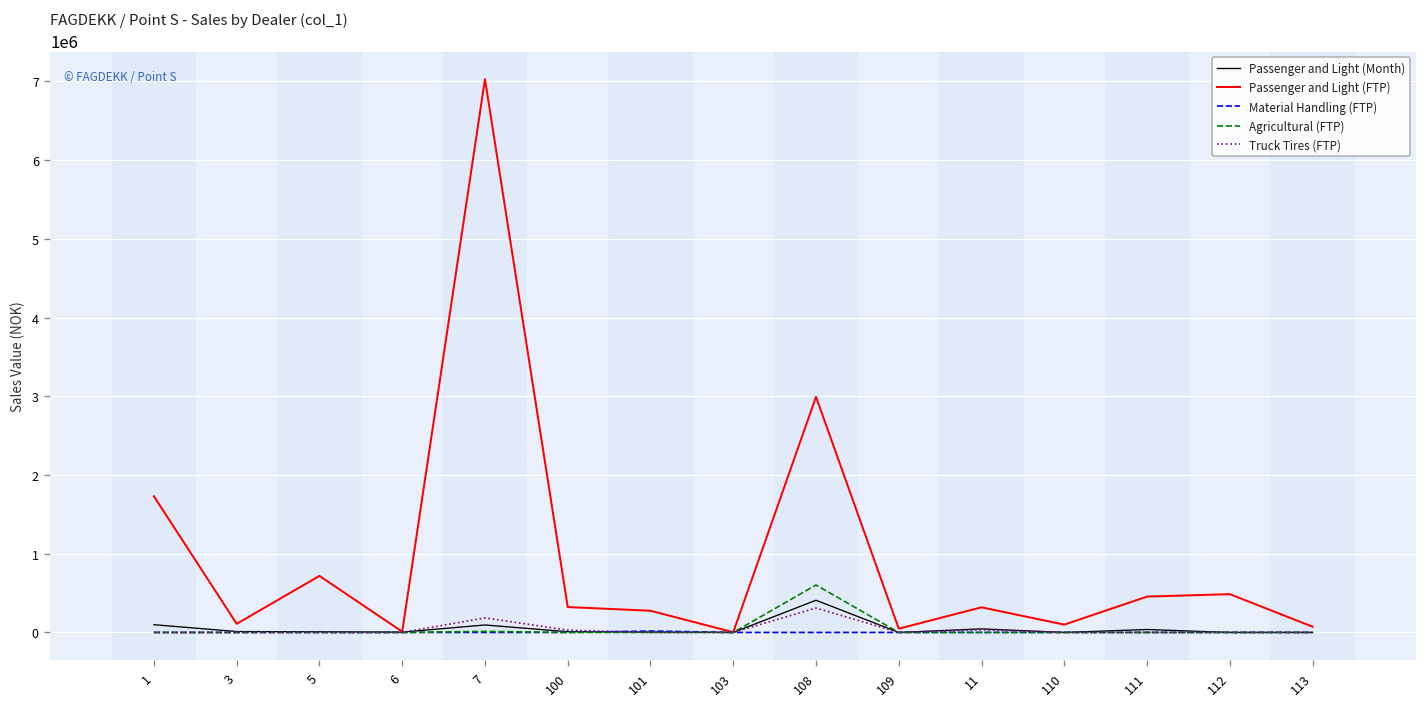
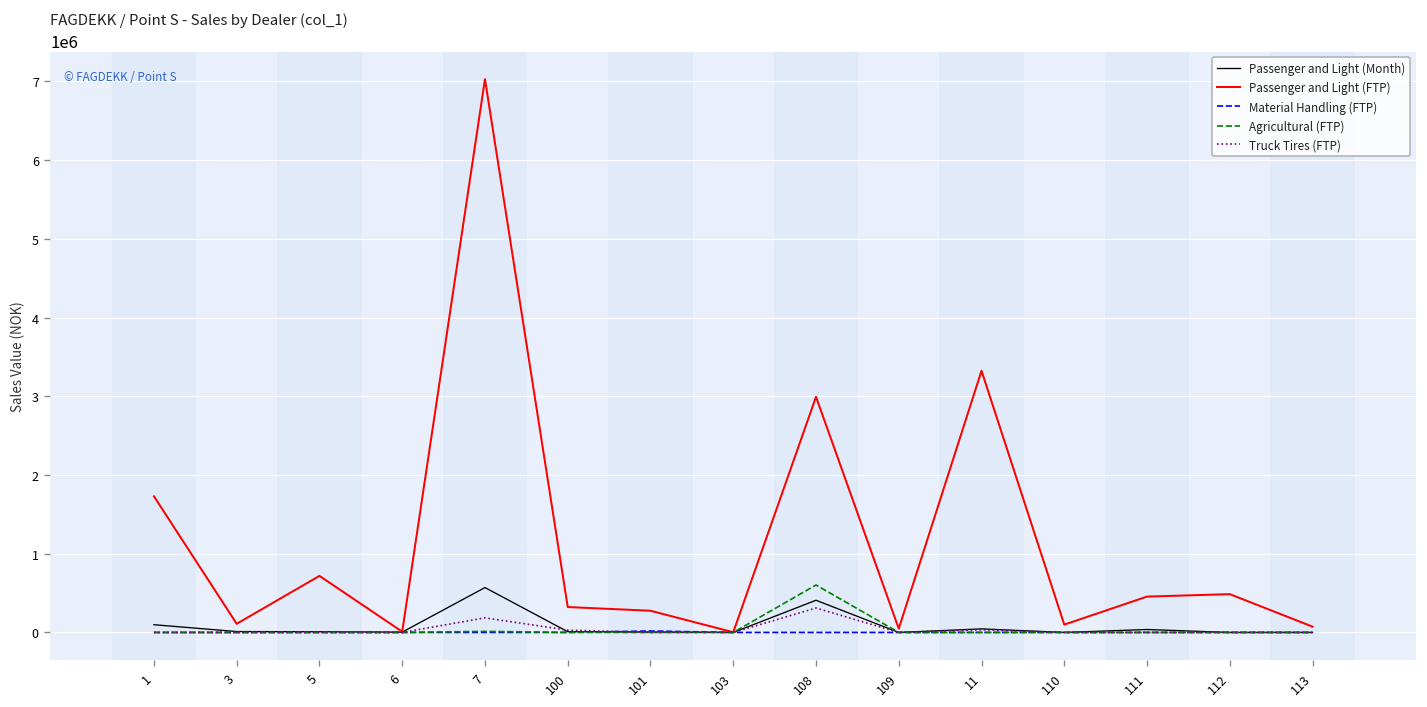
  {
    "Passenger and Light (Month)": {
      "1": 100000,
-     "7": 100000,
+     "7": 600000,
      "108": 400000
    },
    "Passenger and Light (FTP)": {
      "1": 1700000,
      "3": 100000,
      "5": 700000,
      "7": 7000000,
      "100": 300000,
      "101": 300000,
      "108": 3000000,
      "109": 0,
-     "11": 300000,
+     "11": 3300000,
      "110": 100000,
      "111": 500000,
      "112": 500000,
      "113": 100000
    },
    "Material Handling (FTP)": {
      "108": 0
    },
    "Agricultural (FTP)": {
      "108": 600000
    },
    "Truck Tires (FTP)": {
      "7": 200000,
      "108": 300000
    }
  }
